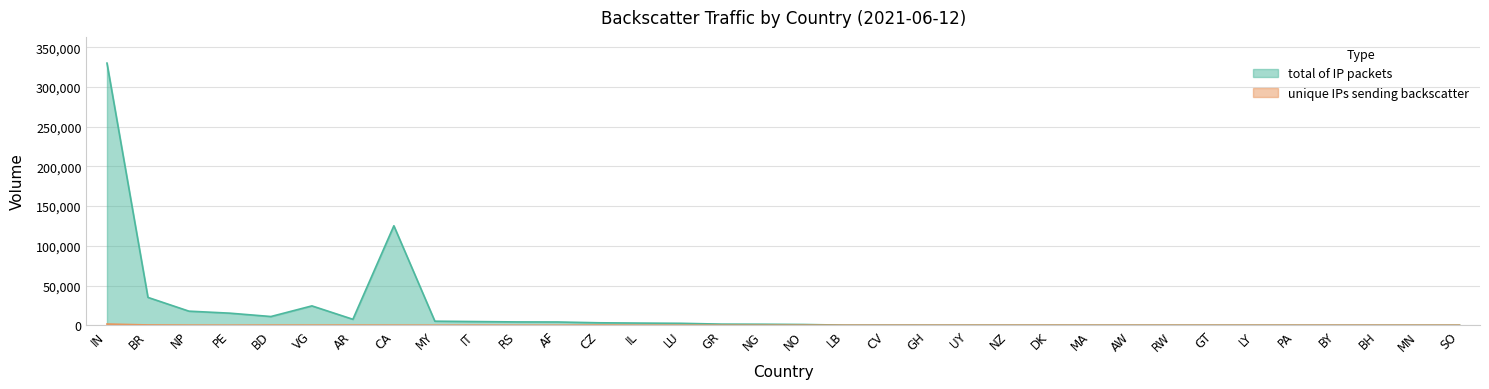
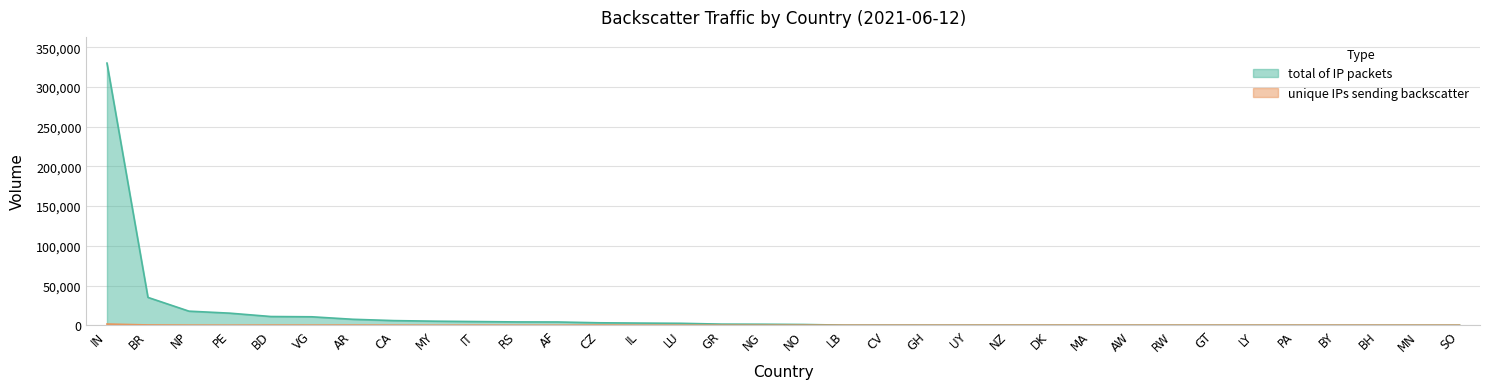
  {
    "total of IP packets": {
      "IN": "330,000",
      "BR": "40,000",
      "NP": "20,000",
      "PE": "20,000",
      "BD": "10,000",
-     "VG": "20,000",
+     "VG": "10,000",
      "AR": "10,000",
-     "CA": "130,000",
+     "CA": "10,000",
      "MY": "10,000",
      "IT": "0",
      "RS": "0",
      "AF": "0"
    },
    "unique IPs sending backscatter": {
      "IN": "0",
      "BR": "0",
      "NP": "0",
      "PE": "0",
      "BD": "0",
      "VG": "0",
      "AR": "0",
      "CA": "0",
      "MY": "0",
      "IT": "0",
      "RS": "0",
      "AF": "0"
    }
  }
